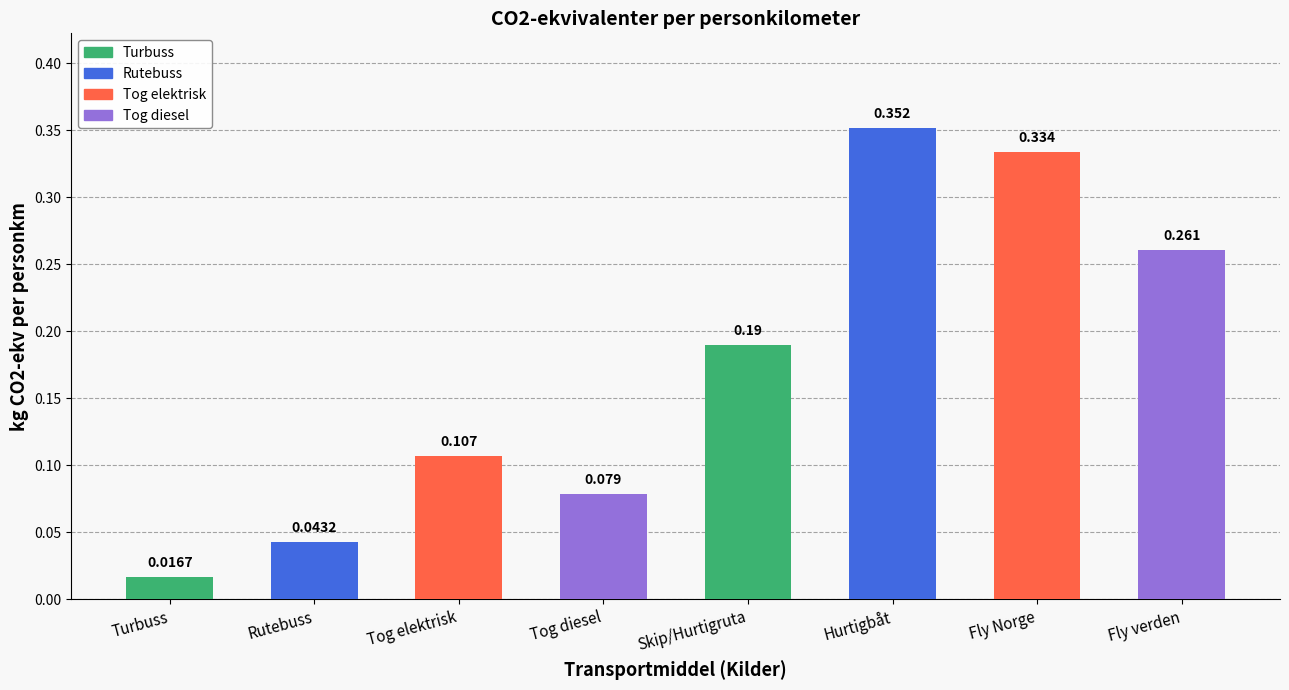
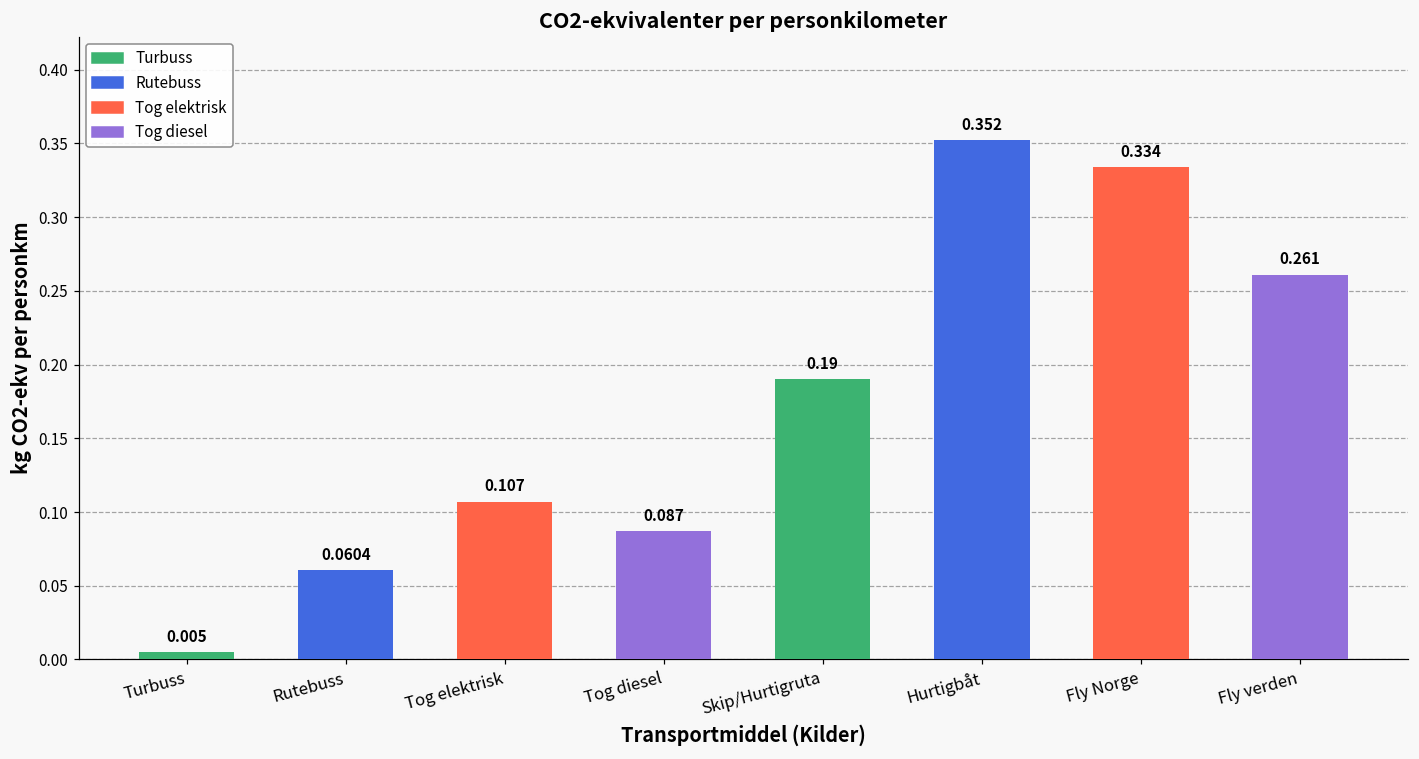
  {
-   "Turbuss": 0.0167,
-   "Rutebuss": 0.0432,
+   "Turbuss": 0.005,
+   "Rutebuss": 0.0604,
    "Tog elektrisk": 0.107,
-   "Tog diesel": 0.079,
+   "Tog diesel": 0.087,
    "Skip/Hurtigruta": 0.19,
    "Hurtigbåt": 0.352,
    "Fly Norge": 0.334,
    "Fly verden": 0.261
  }
